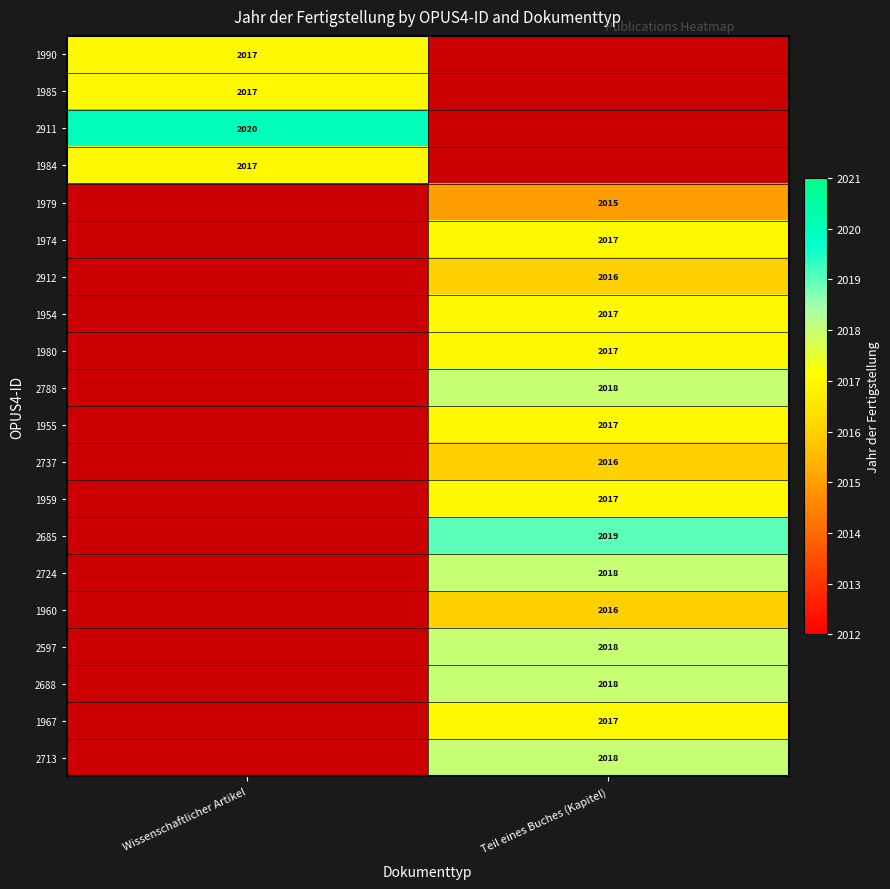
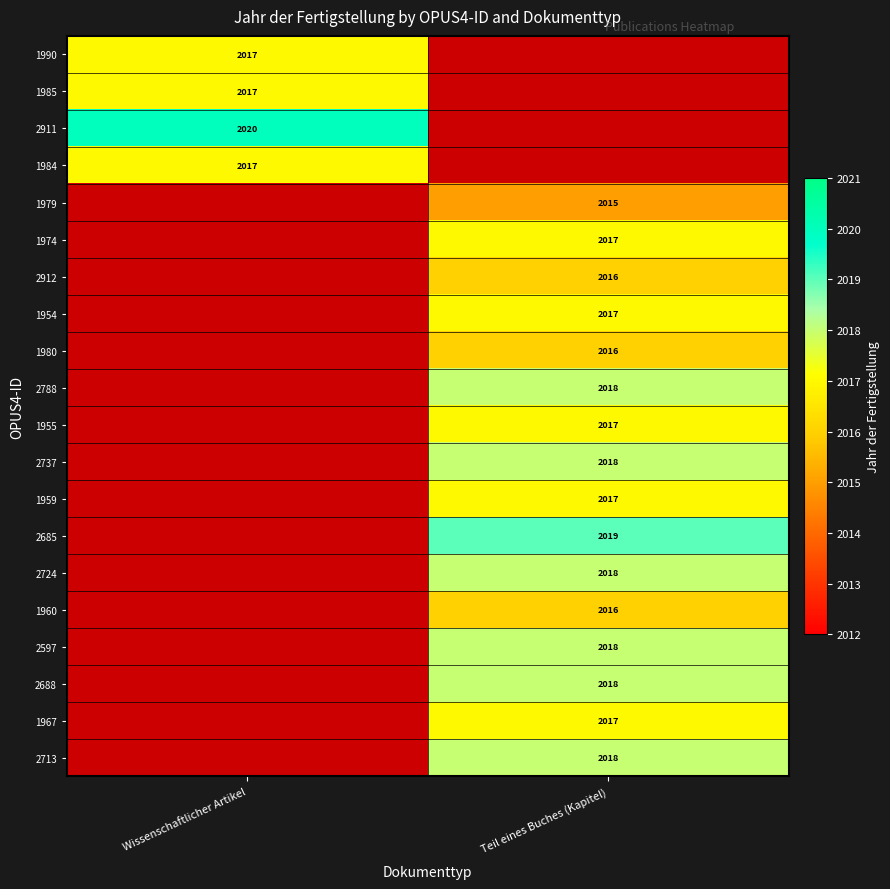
  {
    "1990": {
      "Wissenschaftlicher Artikel": 2017
    },
    "1985": {
      "Wissenschaftlicher Artikel": 2017
    },
    "2911": {
      "Wissenschaftlicher Artikel": 2020
    },
    "1984": {
      "Wissenschaftlicher Artikel": 2017
    },
    "1979": {
      "Teil eines Buches (Kapitel)": 2015
    },
    "1974": {
      "Teil eines Buches (Kapitel)": 2017
    },
    "2912": {
      "Teil eines Buches (Kapitel)": 2016
    },
    "1954": {
      "Teil eines Buches (Kapitel)": 2017
    },
    "1980": {
-     "Teil eines Buches (Kapitel)": 2017
+     "Teil eines Buches (Kapitel)": 2016
    },
    "2788": {
      "Teil eines Buches (Kapitel)": 2018
    },
    "1955": {
      "Teil eines Buches (Kapitel)": 2017
    },
    "2737": {
-     "Teil eines Buches (Kapitel)": 2016
+     "Teil eines Buches (Kapitel)": 2018
    },
    "1959": {
      "Teil eines Buches (Kapitel)": 2017
    },
    "2685": {
      "Teil eines Buches (Kapitel)": 2019
    },
    "2724": {
      "Teil eines Buches (Kapitel)": 2018
    },
    "1960": {
      "Teil eines Buches (Kapitel)": 2016
    },
    "2597": {
      "Teil eines Buches (Kapitel)": 2018
    },
    "2688": {
      "Teil eines Buches (Kapitel)": 2018
    },
    "1967": {
      "Teil eines Buches (Kapitel)": 2017
    },
    "2713": {
      "Teil eines Buches (Kapitel)": 2018
    }
  }
